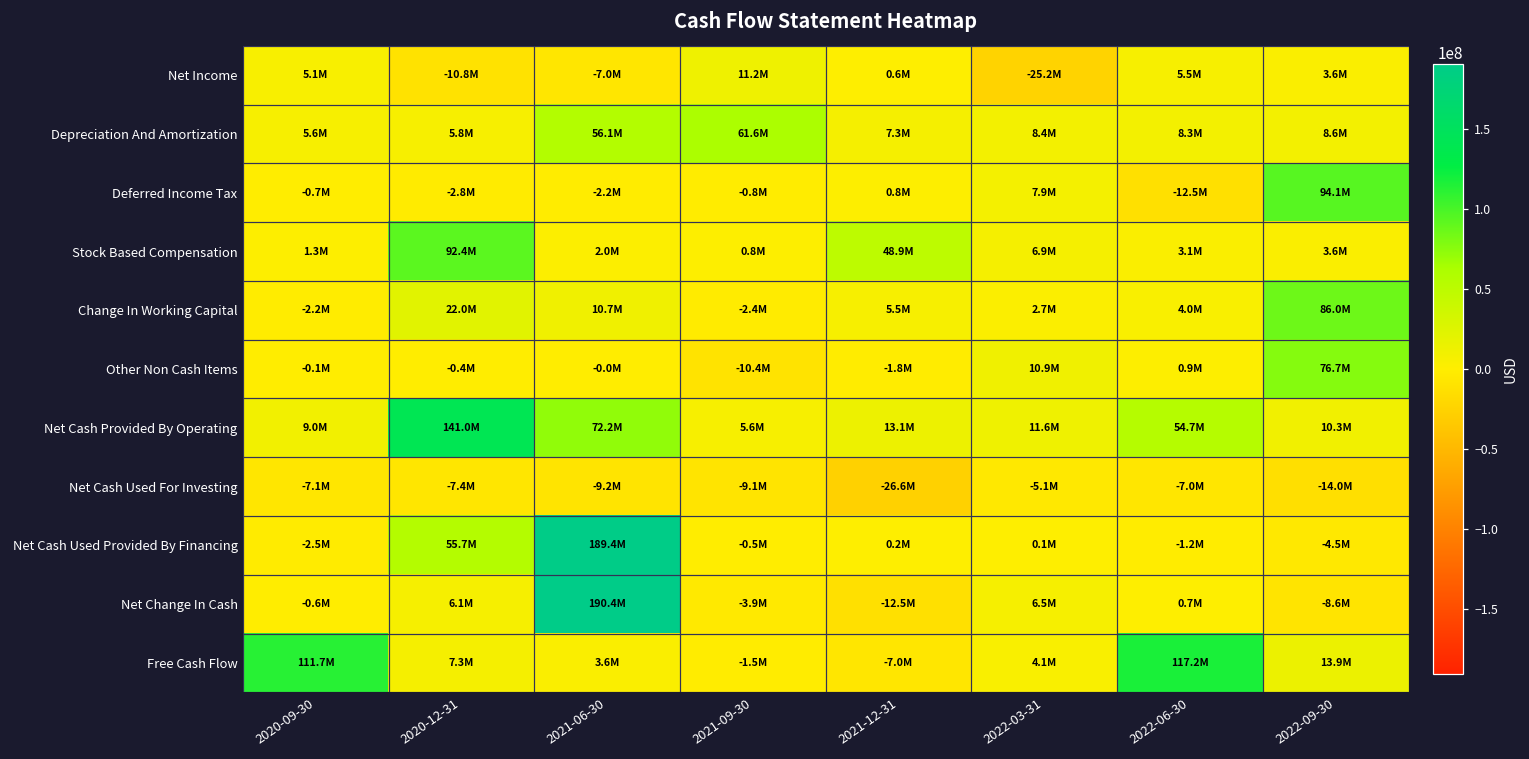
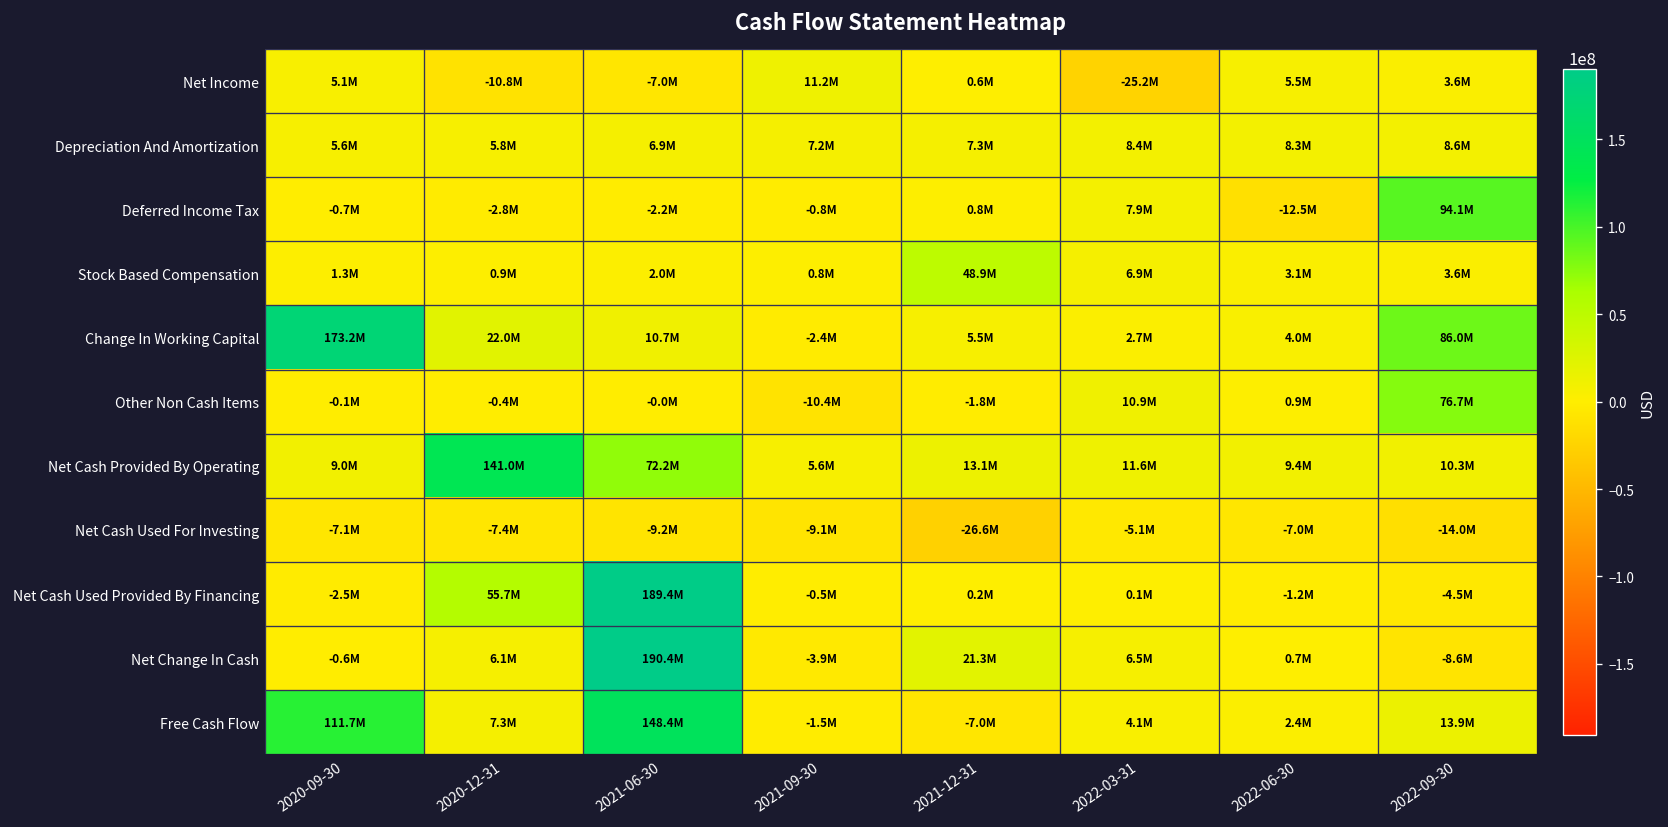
  {
    "Net Income": {
      "2020-09-30": "5.1M",
      "2020-12-31": "-10.8M",
      "2021-06-30": "-7.0M",
      "2021-09-30": "11.2M",
      "2021-12-31": "0.6M",
      "2022-03-31": "-25.2M",
      "2022-06-30": "5.5M",
      "2022-09-30": "3.6M"
    },
    "Depreciation And Amortization": {
      "2020-09-30": "5.6M",
      "2020-12-31": "5.8M",
-     "2021-06-30": "56.1M",
-     "2021-09-30": "61.6M",
+     "2021-06-30": "6.9M",
+     "2021-09-30": "7.2M",
      "2021-12-31": "7.3M",
      "2022-03-31": "8.4M",
      "2022-06-30": "8.3M",
      "2022-09-30": "8.6M"
    },
    "Deferred Income Tax": {
      "2020-09-30": "-0.7M",
      "2020-12-31": "-2.8M",
      "2021-06-30": "-2.2M",
      "2021-09-30": "-0.8M",
      "2021-12-31": "0.8M",
      "2022-03-31": "7.9M",
      "2022-06-30": "-12.5M",
      "2022-09-30": "94.1M"
    },
    "Stock Based Compensation": {
      "2020-09-30": "1.3M",
-     "2020-12-31": "92.4M",
+     "2020-12-31": "0.9M",
      "2021-06-30": "2.0M",
      "2021-09-30": "0.8M",
      "2021-12-31": "48.9M",
      "2022-03-31": "6.9M",
      "2022-06-30": "3.1M",
      "2022-09-30": "3.6M"
    },
    "Change In Working Capital": {
-     "2020-09-30": "-2.2M",
+     "2020-09-30": "173.2M",
      "2020-12-31": "22.0M",
      "2021-06-30": "10.7M",
      "2021-09-30": "-2.4M",
      "2021-12-31": "5.5M",
      "2022-03-31": "2.7M",
      "2022-06-30": "4.0M",
      "2022-09-30": "86.0M"
    },
    "Other Non Cash Items": {
      "2020-09-30": "-0.1M",
      "2020-12-31": "-0.4M",
      "2021-06-30": "-0.0M",
      "2021-09-30": "-10.4M",
      "2021-12-31": "-1.8M",
      "2022-03-31": "10.9M",
      "2022-06-30": "0.9M",
      "2022-09-30": "76.7M"
    },
    "Net Cash Provided By Operating": {
      "2020-09-30": "9.0M",
      "2020-12-31": "141.0M",
      "2021-06-30": "72.2M",
      "2021-09-30": "5.6M",
      "2021-12-31": "13.1M",
      "2022-03-31": "11.6M",
-     "2022-06-30": "54.7M",
+     "2022-06-30": "9.4M",
      "2022-09-30": "10.3M"
    },
    "Net Cash Used For Investing": {
      "2020-09-30": "-7.1M",
      "2020-12-31": "-7.4M",
      "2021-06-30": "-9.2M",
      "2021-09-30": "-9.1M",
      "2021-12-31": "-26.6M",
      "2022-03-31": "-5.1M",
      "2022-06-30": "-7.0M",
      "2022-09-30": "-14.0M"
    },
    "Net Cash Used Provided By Financing": {
      "2020-09-30": "-2.5M",
      "2020-12-31": "55.7M",
      "2021-06-30": "189.4M",
      "2021-09-30": "-0.5M",
      "2021-12-31": "0.2M",
      "2022-03-31": "0.1M",
      "2022-06-30": "-1.2M",
      "2022-09-30": "-4.5M"
    },
    "Net Change In Cash": {
      "2020-09-30": "-0.6M",
      "2020-12-31": "6.1M",
      "2021-06-30": "190.4M",
      "2021-09-30": "-3.9M",
-     "2021-12-31": "-12.5M",
+     "2021-12-31": "21.3M",
      "2022-03-31": "6.5M",
      "2022-06-30": "0.7M",
      "2022-09-30": "-8.6M"
    },
    "Free Cash Flow": {
      "2020-09-30": "111.7M",
      "2020-12-31": "7.3M",
-     "2021-06-30": "3.6M",
+     "2021-06-30": "148.4M",
      "2021-09-30": "-1.5M",
      "2021-12-31": "-7.0M",
      "2022-03-31": "4.1M",
-     "2022-06-30": "117.2M",
+     "2022-06-30": "2.4M",
      "2022-09-30": "13.9M"
    }
  }
